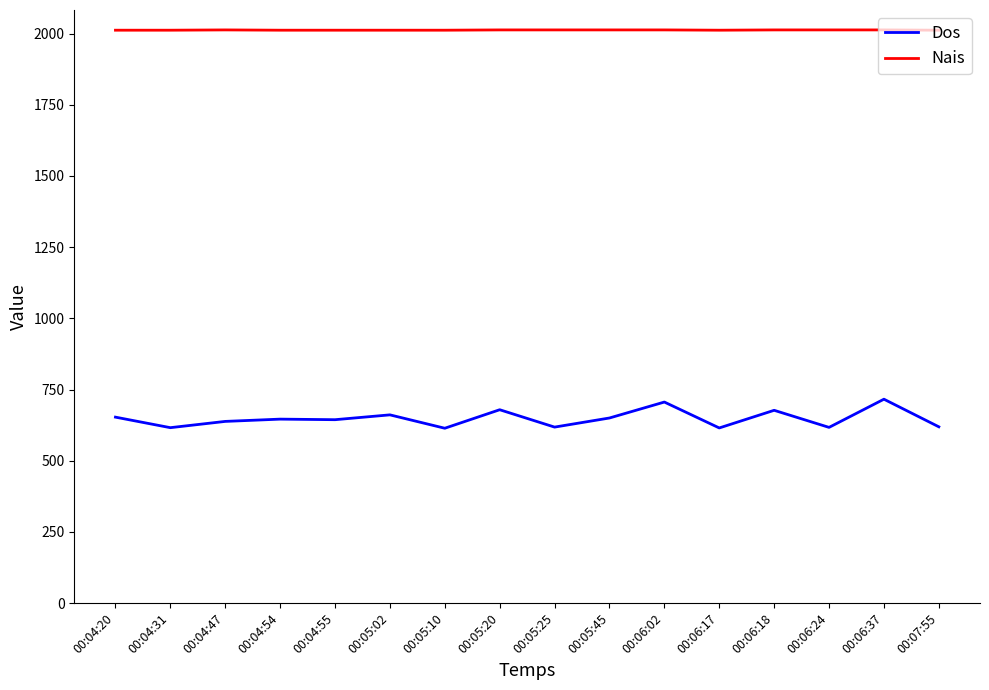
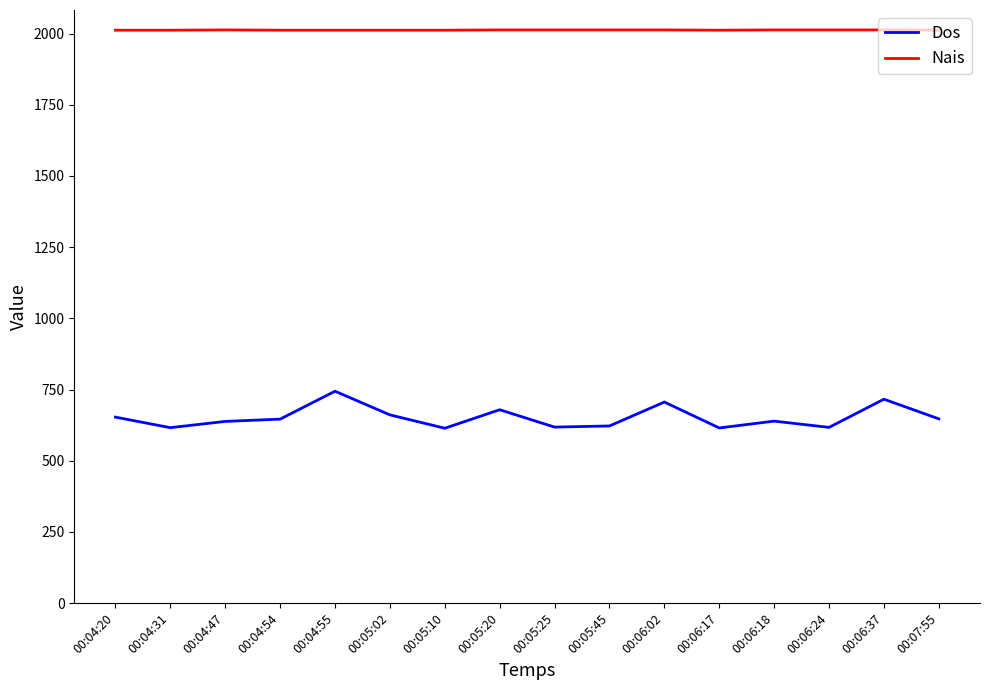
  {
    "Dos": {
      "00:04:20": 650,
      "00:04:31": 620,
      "00:04:47": 640,
      "00:04:54": 650,
-     "00:04:55": 640,
+     "00:04:55": 740,
      "00:05:02": 660,
      "00:05:10": 610,
      "00:05:20": 680,
      "00:05:25": 620,
-     "00:05:45": 650,
+     "00:05:45": 620,
      "00:06:02": 710,
      "00:06:17": 620,
-     "00:06:18": 680,
+     "00:06:18": 640,
      "00:06:24": 620,
      "00:06:37": 720,
-     "00:07:55": 620
+     "00:07:55": 650
    },
    "Nais": {
      "00:04:20": 2010,
      "00:04:31": 2010,
      "00:04:47": 2010,
      "00:04:54": 2010,
      "00:04:55": 2010,
      "00:05:02": 2010,
      "00:05:10": 2010,
      "00:05:20": 2010,
      "00:05:25": 2010,
      "00:05:45": 2010,
      "00:06:02": 2010,
      "00:06:17": 2010,
      "00:06:18": 2010,
      "00:06:24": 2010
    }
  }
